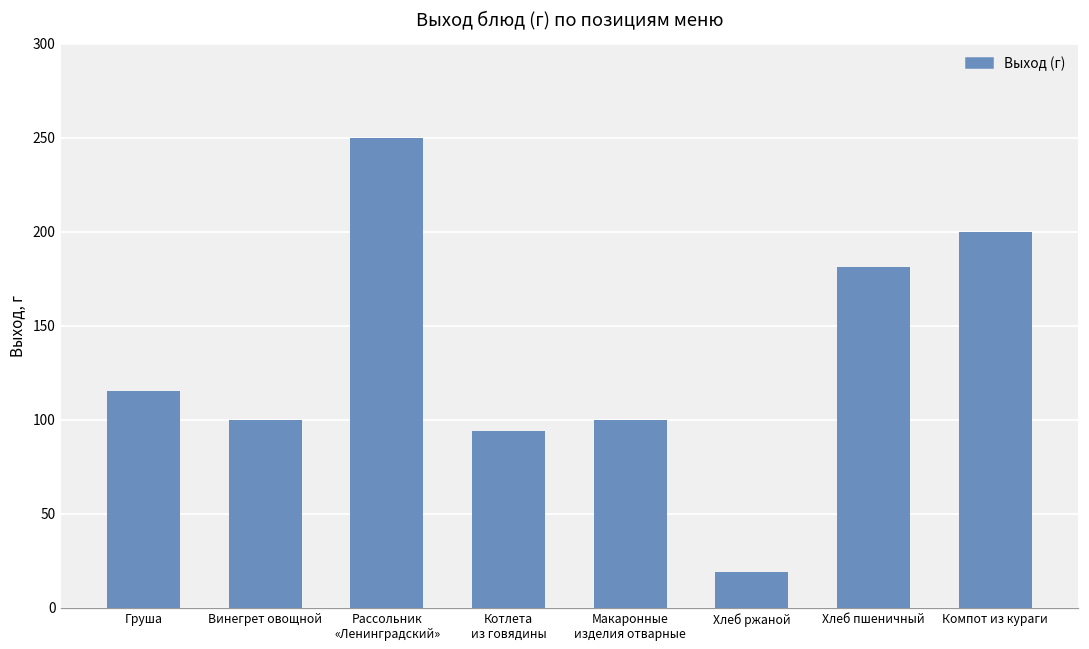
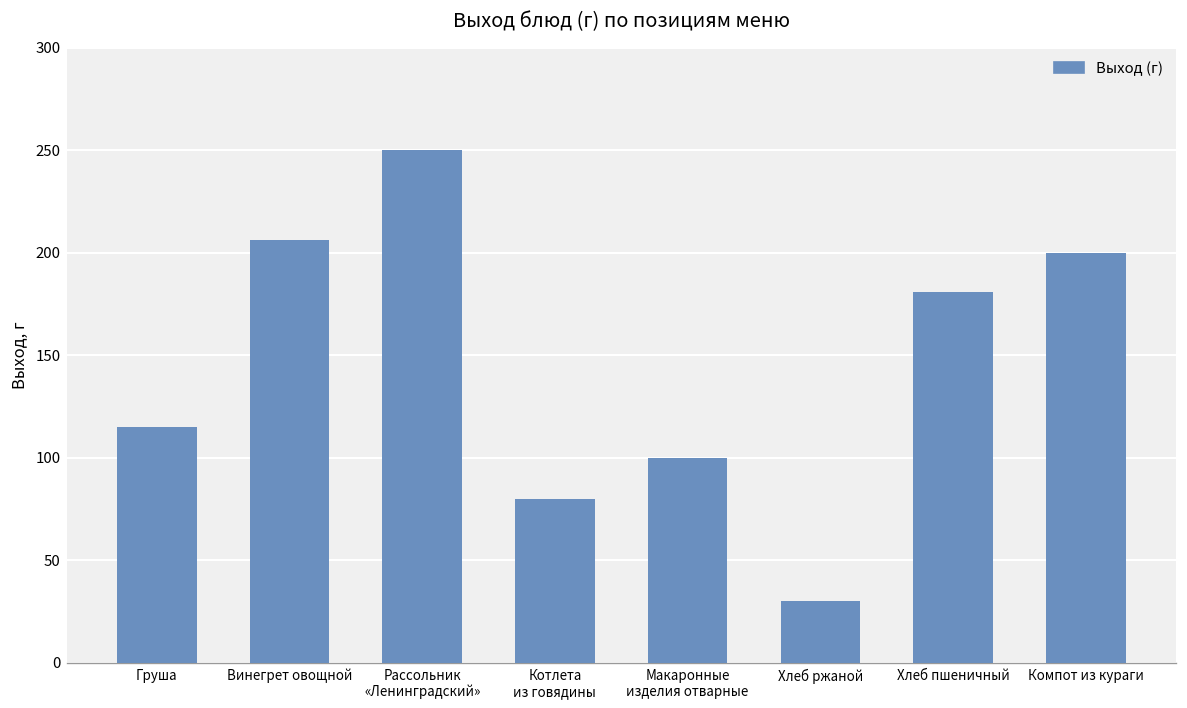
  {
    "Груша": 115,
-   "Винегрет овощной": 100,
+   "Винегрет овощной": 206,
    "Рассольник «Ленинградский»": 250,
-   "Котлета из говядины": 94,
+   "Котлета из говядины": 80,
    "Макаронные изделия отварные": 100,
-   "Хлеб ржаной": 19,
+   "Хлеб ржаной": 30,
    "Хлеб пшеничный": 181,
    "Компот из кураги": 200
  }
